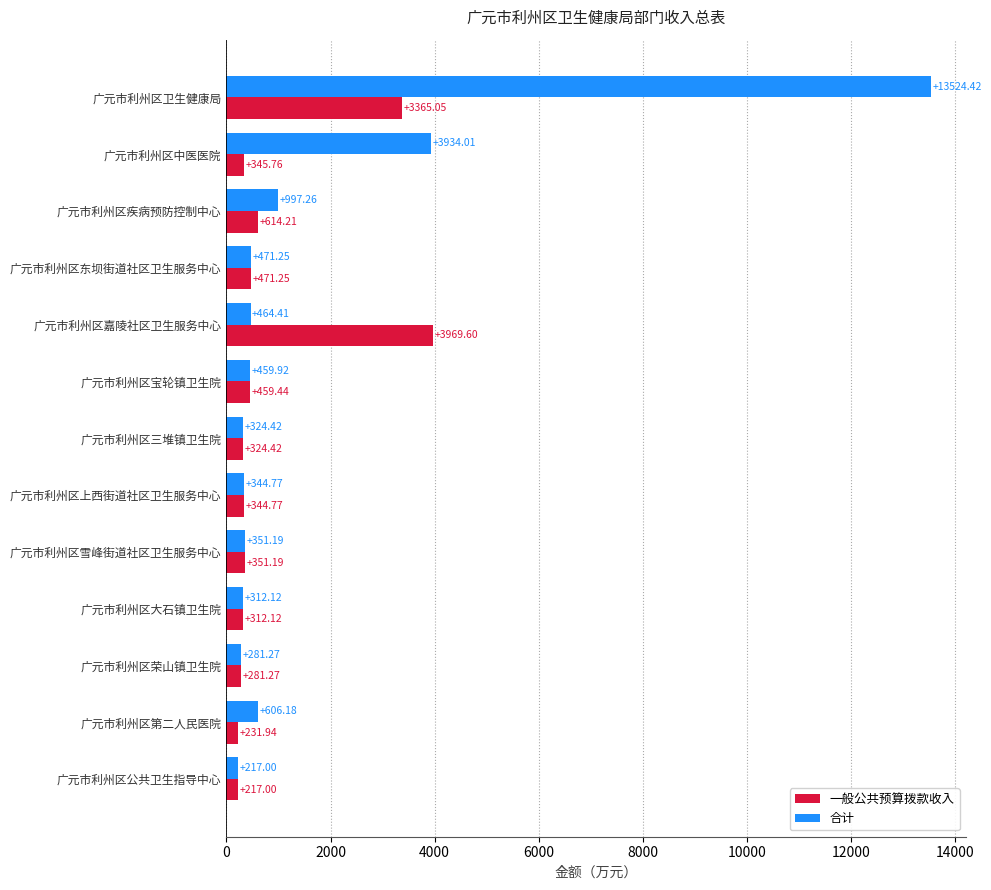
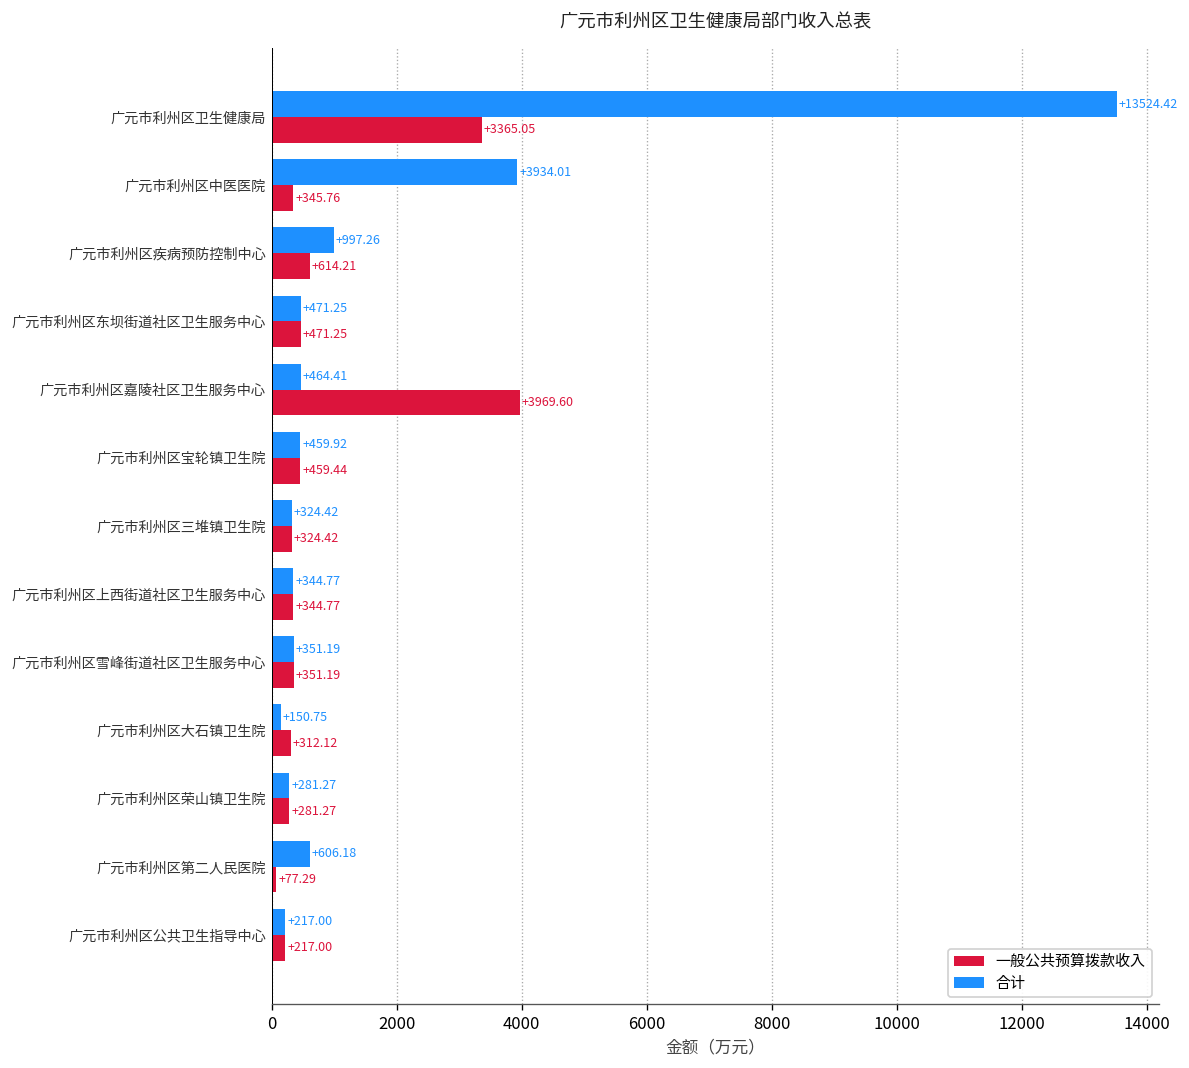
  {
    "一般公共预算拨款收入": {
      "广元市利州区卫生健康局": "+3365.05",
      "广元市利州区中医医院": "+345.76",
      "广元市利州区疾病预防控制中心": "+614.21",
      "广元市利州区东坝街道社区卫生服务中心": "+471.25",
      "广元市利州区嘉陵社区卫生服务中心": "+3969.60",
      "广元市利州区宝轮镇卫生院": "+459.44",
      "广元市利州区三堆镇卫生院": "+324.42",
      "广元市利州区上西街道社区卫生服务中心": "+344.77",
      "广元市利州区雪峰街道社区卫生服务中心": "+351.19",
      "广元市利州区大石镇卫生院": "+312.12",
      "广元市利州区荣山镇卫生院": "+281.27",
-     "广元市利州区第二人民医院": "+231.94",
+     "广元市利州区第二人民医院": "+77.29",
      "广元市利州区公共卫生指导中心": "+217.00"
    },
    "合计": {
      "广元市利州区卫生健康局": "+13524.42",
      "广元市利州区中医医院": "+3934.01",
      "广元市利州区疾病预防控制中心": "+997.26",
      "广元市利州区东坝街道社区卫生服务中心": "+471.25",
      "广元市利州区嘉陵社区卫生服务中心": "+464.41",
      "广元市利州区宝轮镇卫生院": "+459.92",
      "广元市利州区三堆镇卫生院": "+324.42",
      "广元市利州区上西街道社区卫生服务中心": "+344.77",
      "广元市利州区雪峰街道社区卫生服务中心": "+351.19",
-     "广元市利州区大石镇卫生院": "+312.12",
+     "广元市利州区大石镇卫生院": "+150.75",
      "广元市利州区荣山镇卫生院": "+281.27",
      "广元市利州区第二人民医院": "+606.18",
      "广元市利州区公共卫生指导中心": "+217.00"
    }
  }
